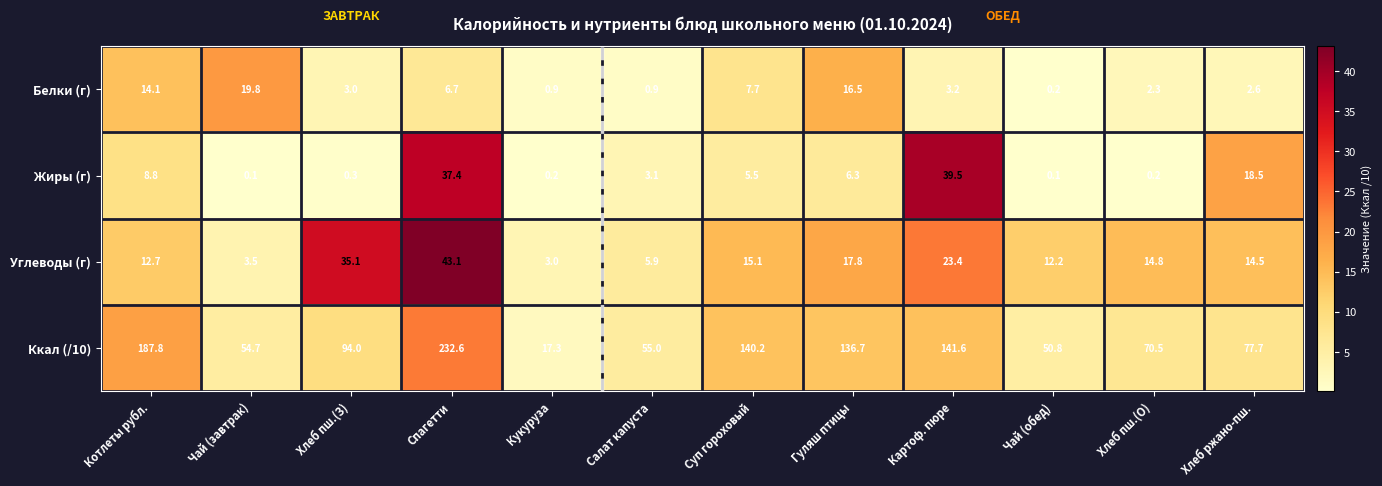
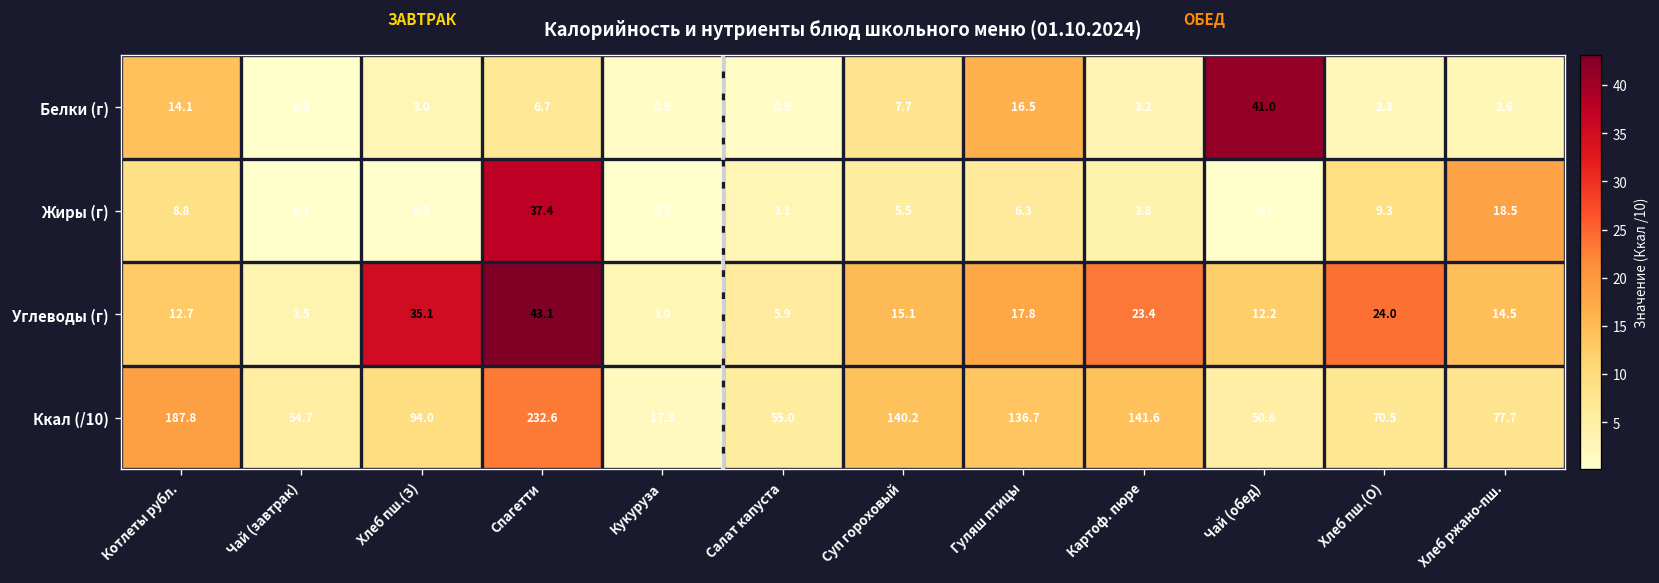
  {
    "Белки (г)": {
      "Котлеты рубл.": 14.1,
-     "Чай (завтрак)": 19.8,
+     "Чай (завтрак)": 0.2,
      "Хлеб пш.(З)": 3.0,
      "Спагетти": 6.7,
      "Кукуруза": 0.9,
      "Салат капуста": 0.9,
      "Суп гороховый": 7.7,
      "Гуляш птицы": 16.5,
      "Картоф. пюре": 3.2,
-     "Чай (обед)": 0.2,
+     "Чай (обед)": 41.0,
      "Хлеб пш.(О)": 2.3,
      "Хлеб ржано-пш.": 2.6
    },
    "Жиры (г)": {
      "Котлеты рубл.": 8.8,
      "Чай (завтрак)": 0.1,
      "Хлеб пш.(З)": 0.3,
      "Спагетти": 37.4,
      "Кукуруза": 0.2,
      "Салат капуста": 3.1,
      "Суп гороховый": 5.5,
      "Гуляш птицы": 6.3,
-     "Картоф. пюре": 39.5,
+     "Картоф. пюре": 3.8,
      "Чай (обед)": 0.1,
-     "Хлеб пш.(О)": 0.2,
+     "Хлеб пш.(О)": 9.3,
      "Хлеб ржано-пш.": 18.5
    },
    "Углеводы (г)": {
      "Котлеты рубл.": 12.7,
      "Чай (завтрак)": 3.5,
      "Хлеб пш.(З)": 35.1,
      "Спагетти": 43.1,
      "Кукуруза": 3.0,
      "Салат капуста": 5.9,
      "Суп гороховый": 15.1,
      "Гуляш птицы": 17.8,
      "Картоф. пюре": 23.4,
      "Чай (обед)": 12.2,
-     "Хлеб пш.(О)": 14.8,
+     "Хлеб пш.(О)": 24.0,
      "Хлеб ржано-пш.": 14.5
    },
    "Ккал (/10)": {
      "Котлеты рубл.": 187.8,
      "Чай (завтрак)": 54.7,
      "Хлеб пш.(З)": 94.0,
      "Спагетти": 232.6,
      "Кукуруза": 17.3,
      "Салат капуста": 55.0,
      "Суп гороховый": 140.2,
      "Гуляш птицы": 136.7,
      "Картоф. пюре": 141.6,
      "Чай (обед)": 50.8,
      "Хлеб пш.(О)": 70.5,
      "Хлеб ржано-пш.": 77.7
    }
  }
